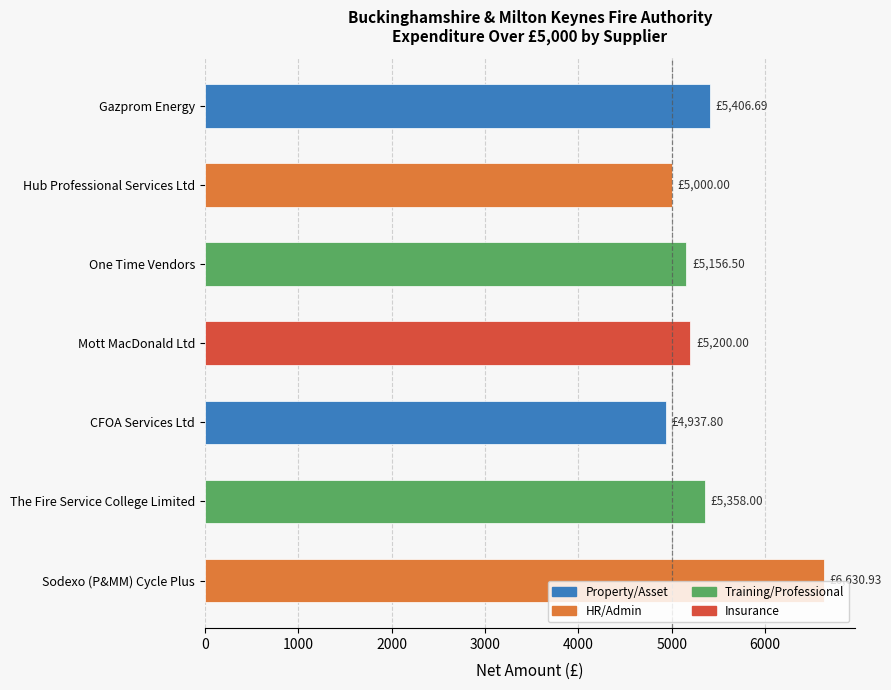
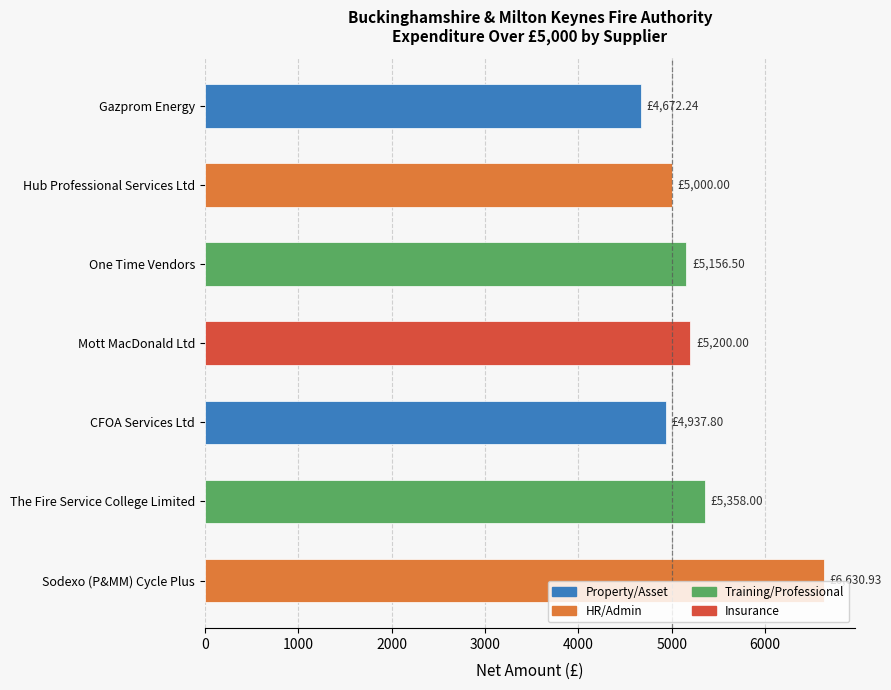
  {
-   "Gazprom Energy": "£5,406.69",
+   "Gazprom Energy": "£4,672.24",
    "Hub Professional Services Ltd": "£5,000.00",
    "One Time Vendors": "£5,156.50",
    "Mott MacDonald Ltd": "£5,200.00",
    "CFOA Services Ltd": "£4,937.80",
    "The Fire Service College Limited": "£5,358.00"
  }
